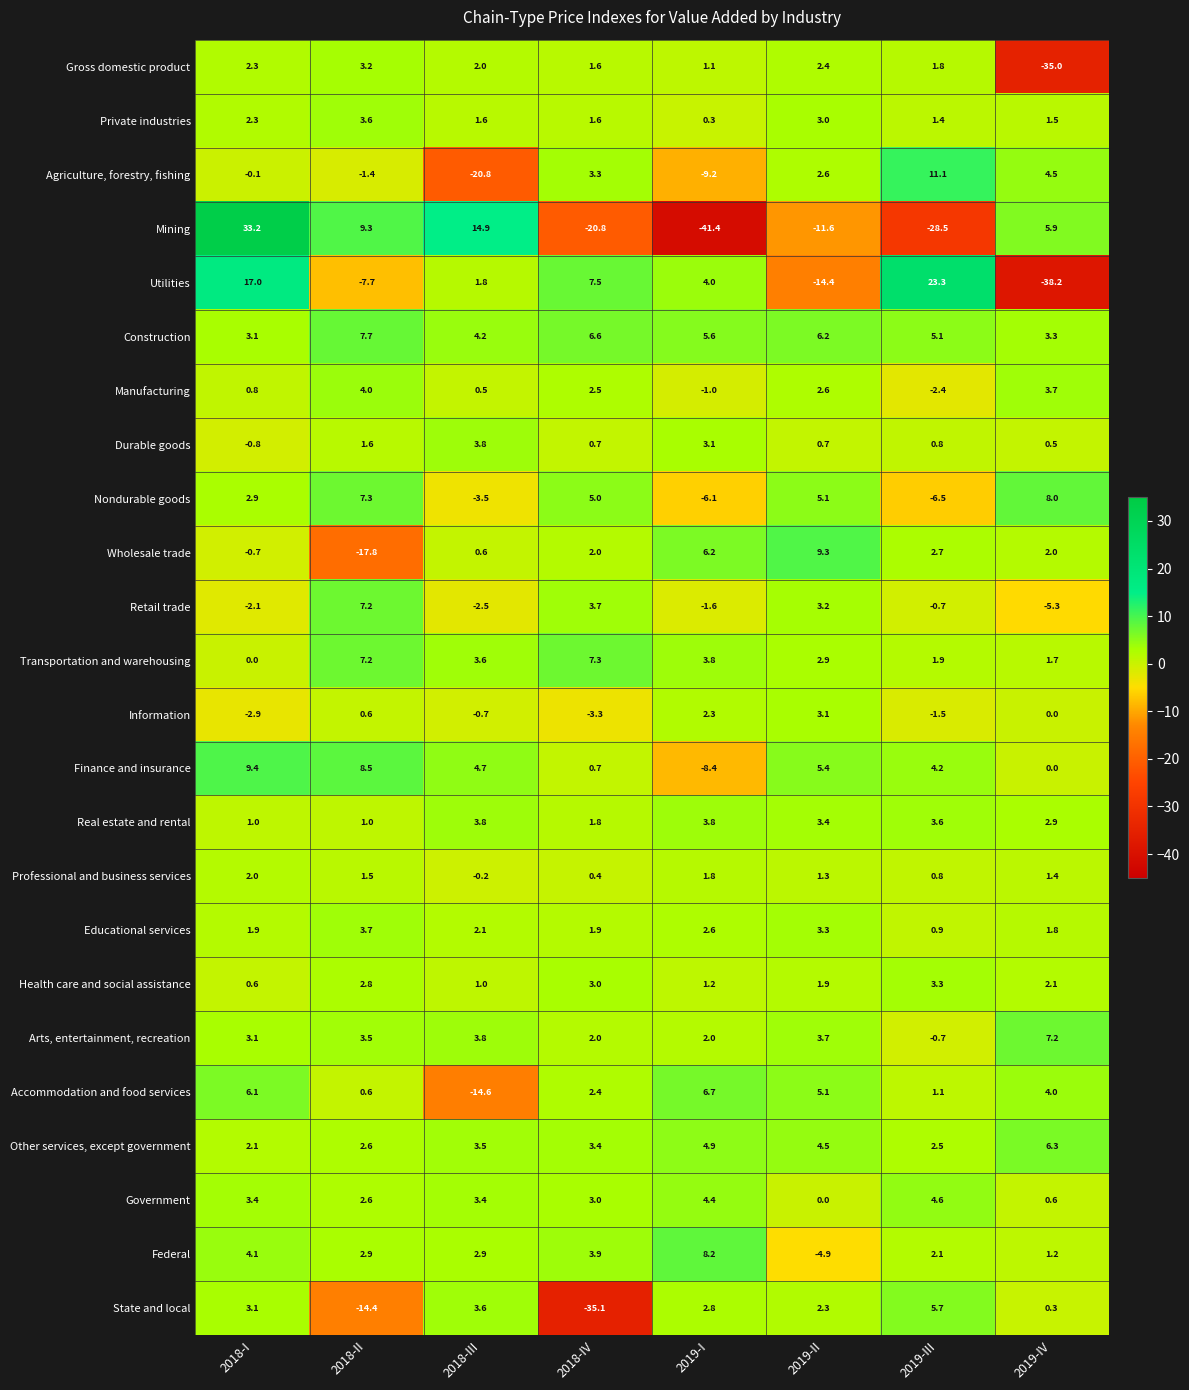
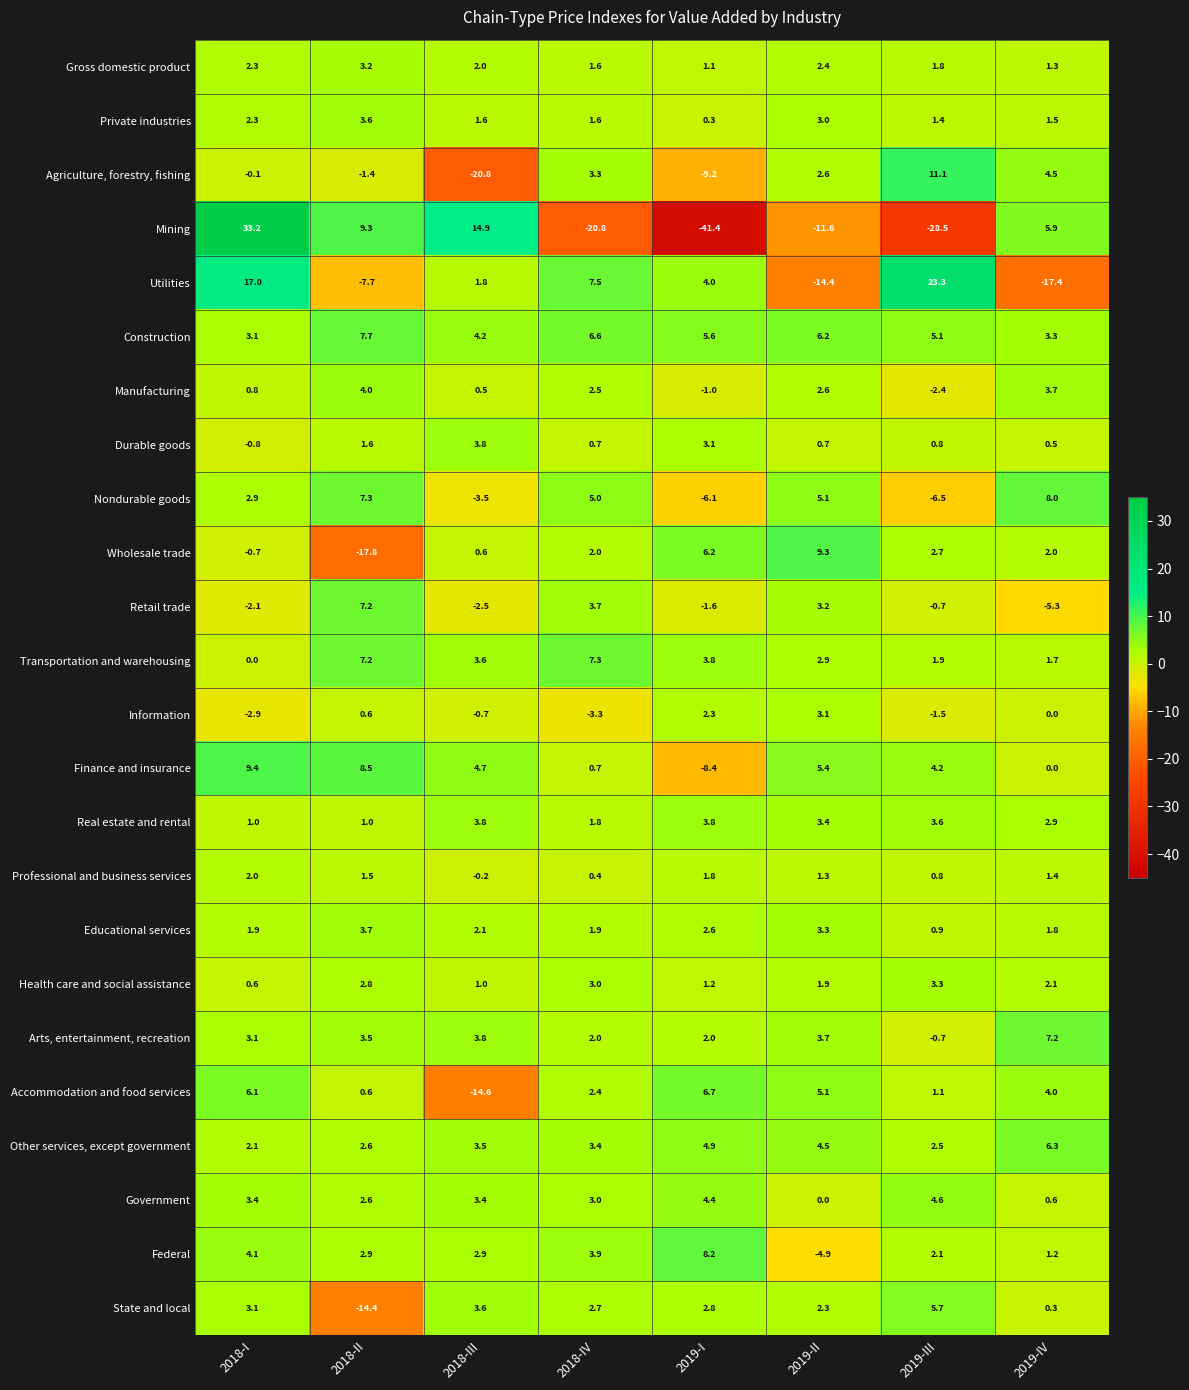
  {
    "Gross domestic product": {
      "2018-I": 2.3,
      "2018-II": 3.2,
      "2018-III": 2.0,
      "2018-IV": 1.6,
      "2019-I": 1.1,
      "2019-II": 2.4,
      "2019-III": 1.8,
-     "2019-IV": -35.0
+     "2019-IV": 1.3
    },
    "Private industries": {
      "2018-I": 2.3,
      "2018-II": 3.6,
      "2018-III": 1.6,
      "2018-IV": 1.6,
      "2019-I": 0.3,
      "2019-II": 3.0,
      "2019-III": 1.4,
      "2019-IV": 1.5
    },
    "Agriculture, forestry, fishing": {
      "2018-I": -0.1,
      "2018-II": -1.4,
      "2018-III": -20.8,
      "2018-IV": 3.3,
      "2019-I": -9.2,
      "2019-II": 2.6,
      "2019-III": 11.1,
      "2019-IV": 4.5
    },
    "Mining": {
      "2018-I": 33.2,
      "2018-II": 9.3,
      "2018-III": 14.9,
      "2018-IV": -20.8,
      "2019-I": -41.4,
      "2019-II": -11.6,
      "2019-III": -28.5,
      "2019-IV": 5.9
    },
    "Utilities": {
      "2018-I": 17.0,
      "2018-II": -7.7,
      "2018-III": 1.8,
      "2018-IV": 7.5,
      "2019-I": 4.0,
      "2019-II": -14.4,
      "2019-III": 23.3,
-     "2019-IV": -38.2
+     "2019-IV": -17.4
    },
    "Construction": {
      "2018-I": 3.1,
      "2018-II": 7.7,
      "2018-III": 4.2,
      "2018-IV": 6.6,
      "2019-I": 5.6,
      "2019-II": 6.2,
      "2019-III": 5.1,
      "2019-IV": 3.3
    },
    "Manufacturing": {
      "2018-I": 0.8,
      "2018-II": 4.0,
      "2018-III": 0.5,
      "2018-IV": 2.5,
      "2019-I": -1.0,
      "2019-II": 2.6,
      "2019-III": -2.4,
      "2019-IV": 3.7
    },
    "Durable goods": {
      "2018-I": -0.8,
      "2018-II": 1.6,
      "2018-III": 3.8,
      "2018-IV": 0.7,
      "2019-I": 3.1,
      "2019-II": 0.7,
      "2019-III": 0.8,
      "2019-IV": 0.5
    },
    "Nondurable goods": {
      "2018-I": 2.9,
      "2018-II": 7.3,
      "2018-III": -3.5,
      "2018-IV": 5.0,
      "2019-I": -6.1,
      "2019-II": 5.1,
      "2019-III": -6.5,
      "2019-IV": 8.0
    },
    "Wholesale trade": {
      "2018-I": -0.7,
      "2018-II": -17.8,
      "2018-III": 0.6,
      "2018-IV": 2.0,
      "2019-I": 6.2,
      "2019-II": 9.3,
      "2019-III": 2.7,
      "2019-IV": 2.0
    },
    "Retail trade": {
      "2018-I": -2.1,
      "2018-II": 7.2,
      "2018-III": -2.5,
      "2018-IV": 3.7,
      "2019-I": -1.6,
      "2019-II": 3.2,
      "2019-III": -0.7,
      "2019-IV": -5.3
    },
    "Transportation and warehousing": {
      "2018-I": 0.0,
      "2018-II": 7.2,
      "2018-III": 3.6,
      "2018-IV": 7.3,
      "2019-I": 3.8,
      "2019-II": 2.9,
      "2019-III": 1.9,
      "2019-IV": 1.7
    },
    "Information": {
      "2018-I": -2.9,
      "2018-II": 0.6,
      "2018-III": -0.7,
      "2018-IV": -3.3,
      "2019-I": 2.3,
      "2019-II": 3.1,
      "2019-III": -1.5,
      "2019-IV": 0.0
    },
    "Finance and insurance": {
      "2018-I": 9.4,
      "2018-II": 8.5,
      "2018-III": 4.7,
      "2018-IV": 0.7,
      "2019-I": -8.4,
      "2019-II": 5.4,
      "2019-III": 4.2,
      "2019-IV": 0.0
    },
    "Real estate and rental": {
      "2018-I": 1.0,
      "2018-II": 1.0,
      "2018-III": 3.8,
      "2018-IV": 1.8,
      "2019-I": 3.8,
      "2019-II": 3.4,
      "2019-III": 3.6,
      "2019-IV": 2.9
    },
    "Professional and business services": {
      "2018-I": 2.0,
      "2018-II": 1.5,
      "2018-III": -0.2,
      "2018-IV": 0.4,
      "2019-I": 1.8,
      "2019-II": 1.3,
      "2019-III": 0.8,
      "2019-IV": 1.4
    },
    "Educational services": {
      "2018-I": 1.9,
      "2018-II": 3.7,
      "2018-III": 2.1,
      "2018-IV": 1.9,
      "2019-I": 2.6,
      "2019-II": 3.3,
      "2019-III": 0.9,
      "2019-IV": 1.8
    },
    "Health care and social assistance": {
      "2018-I": 0.6,
      "2018-II": 2.8,
      "2018-III": 1.0,
      "2018-IV": 3.0,
      "2019-I": 1.2,
      "2019-II": 1.9,
      "2019-III": 3.3,
      "2019-IV": 2.1
    },
    "Arts, entertainment, recreation": {
      "2018-I": 3.1,
      "2018-II": 3.5,
      "2018-III": 3.8,
      "2018-IV": 2.0,
      "2019-I": 2.0,
      "2019-II": 3.7,
      "2019-III": -0.7,
      "2019-IV": 7.2
    },
    "Accommodation and food services": {
      "2018-I": 6.1,
      "2018-II": 0.6,
      "2018-III": -14.6,
      "2018-IV": 2.4,
      "2019-I": 6.7,
      "2019-II": 5.1,
      "2019-III": 1.1,
      "2019-IV": 4.0
    },
    "Other services, except government": {
      "2018-I": 2.1,
      "2018-II": 2.6,
      "2018-III": 3.5,
      "2018-IV": 3.4,
      "2019-I": 4.9,
      "2019-II": 4.5,
      "2019-III": 2.5,
      "2019-IV": 6.3
    },
    "Government": {
      "2018-I": 3.4,
      "2018-II": 2.6,
      "2018-III": 3.4,
      "2018-IV": 3.0,
      "2019-I": 4.4,
      "2019-II": 0.0,
      "2019-III": 4.6,
      "2019-IV": 0.6
    },
    "Federal": {
      "2018-I": 4.1,
      "2018-II": 2.9,
      "2018-III": 2.9,
      "2018-IV": 3.9,
      "2019-I": 8.2,
      "2019-II": -4.9,
      "2019-III": 2.1,
      "2019-IV": 1.2
    },
    "State and local": {
      "2018-I": 3.1,
      "2018-II": -14.4,
      "2018-III": 3.6,
-     "2018-IV": -35.1,
+     "2018-IV": 2.7,
      "2019-I": 2.8,
      "2019-II": 2.3,
      "2019-III": 5.7,
      "2019-IV": 0.3
    }
  }
